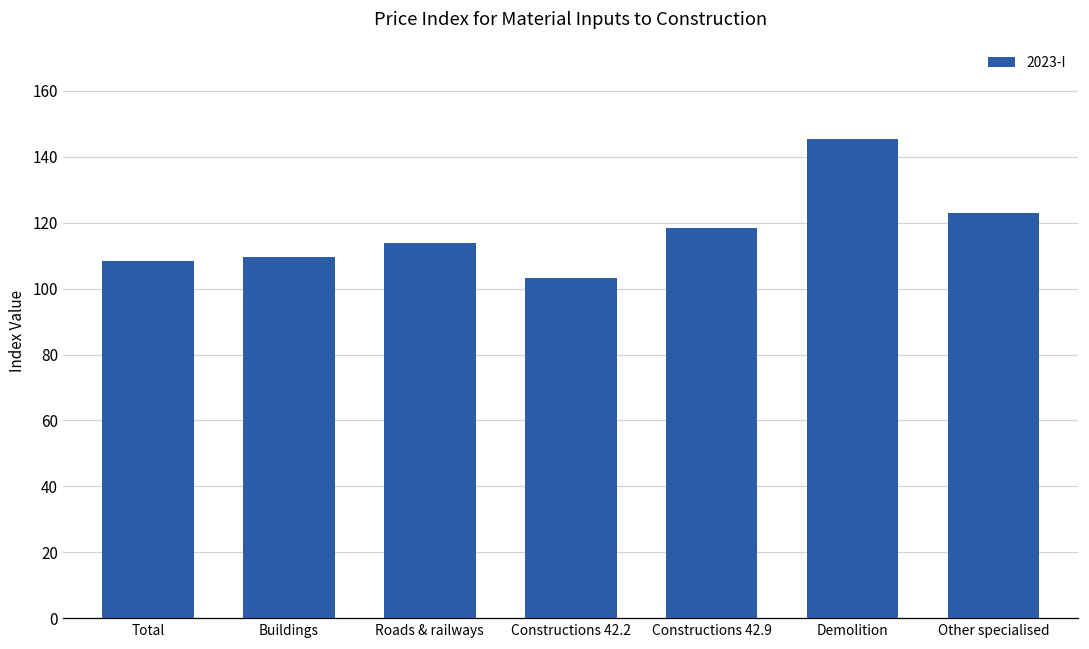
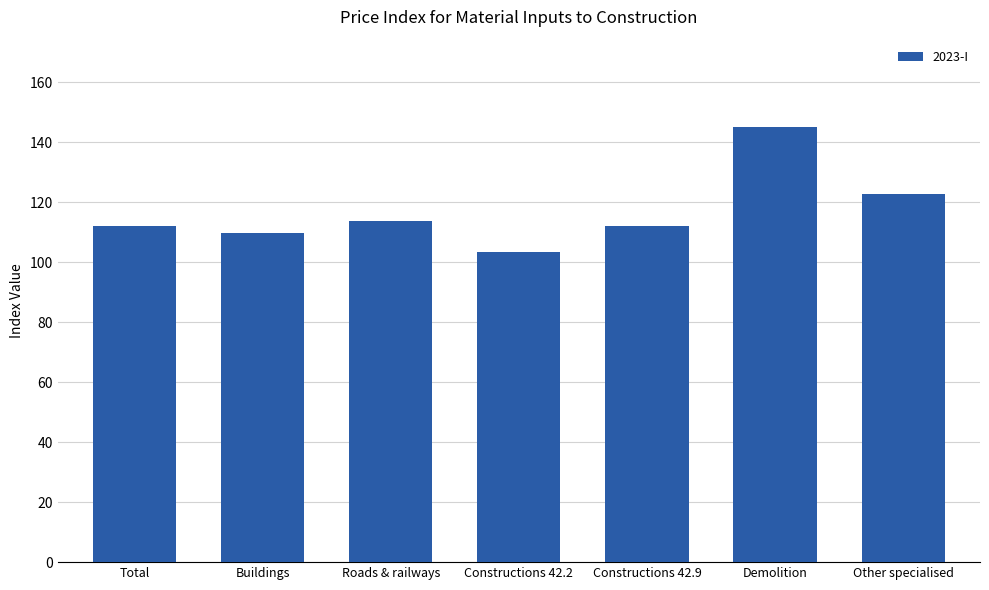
  {
-   "Total": 108,
+   "Total": 112,
    "Buildings": 110,
    "Roads & railways": 114,
    "Constructions 42.2": 103,
-   "Constructions 42.9": 119,
+   "Constructions 42.9": 112,
    "Demolition": 145,
    "Other specialised": 123
  }
